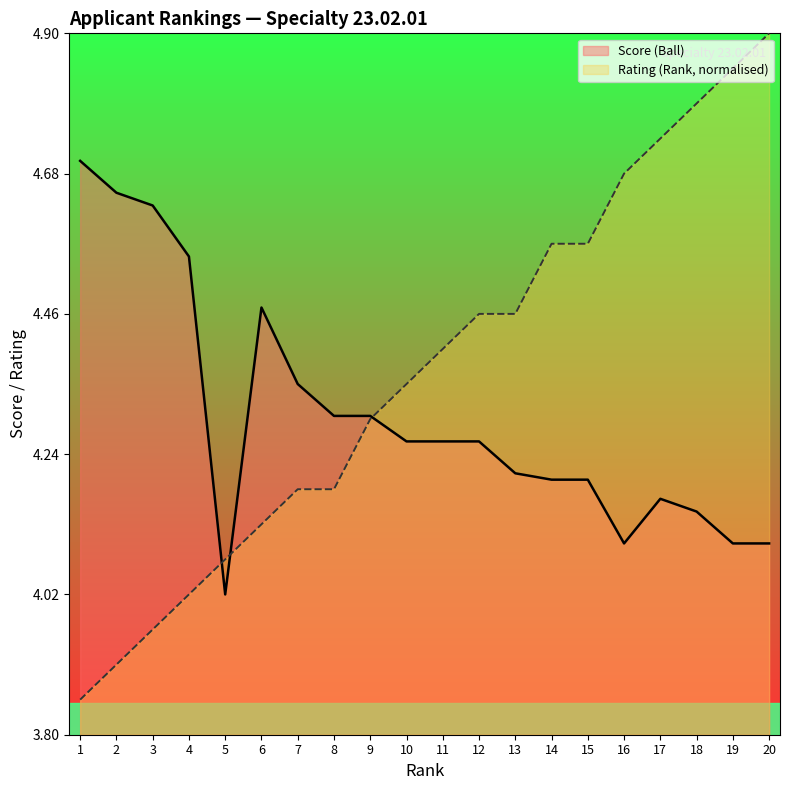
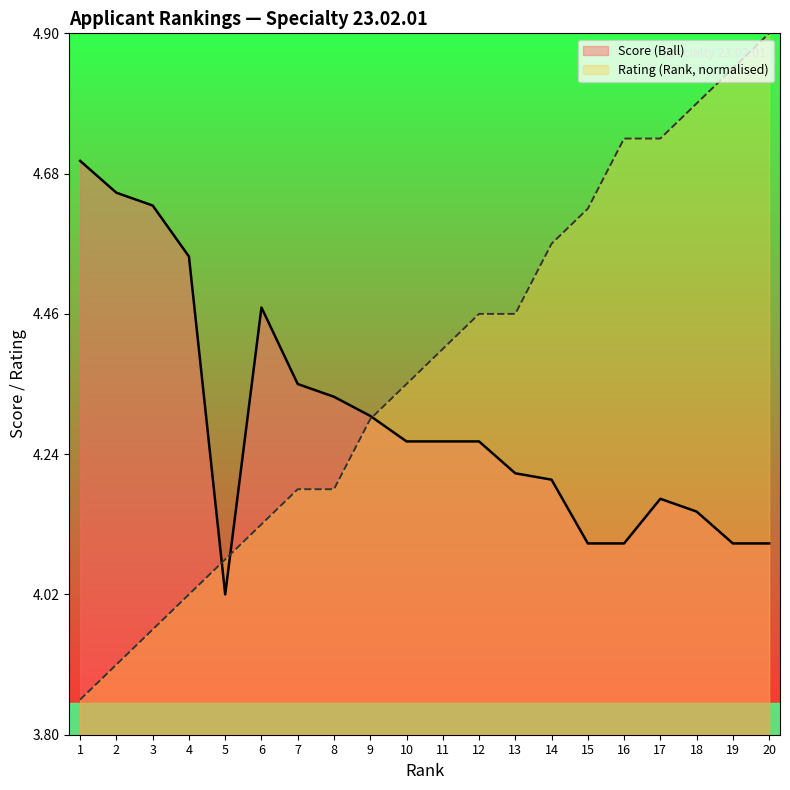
  {
    "Score (Ball)": {
      "1": 4.70,
      "2": 4.65,
      "3": 4.63,
      "4": 4.55,
      "5": 4.02,
      "6": 4.47,
      "7": 4.35,
-     "8": 4.30,
+     "8": 4.33,
      "9": 4.30,
      "10": 4.26,
      "11": 4.26,
      "12": 4.26,
      "13": 4.21,
      "14": 4.20,
-     "15": 4.2,
+     "15": 4.1,
      "16": 4.10,
      "17": 4.17,
      "18": 4.15,
      "19": 4.10,
      "20": 4.10
    },
    "Rating (Rank, normalised)": {
      "1": 3.86,
      "2": 3.91,
      "3": 3.97,
      "4": 4.02,
      "5": 4.08,
      "6": 4.13,
      "7": 4.19,
      "8": 4.19,
      "9": 4.30,
      "10": 4.35,
      "11": 4.41,
      "12": 4.46,
      "13": 4.46,
      "14": 4.57,
-     "15": 4.57,
-     "16": 4.68,
+     "15": 4.63,
+     "16": 4.74,
      "17": 4.74,
      "18": 4.79,
      "20": 4.90
    }
  }
